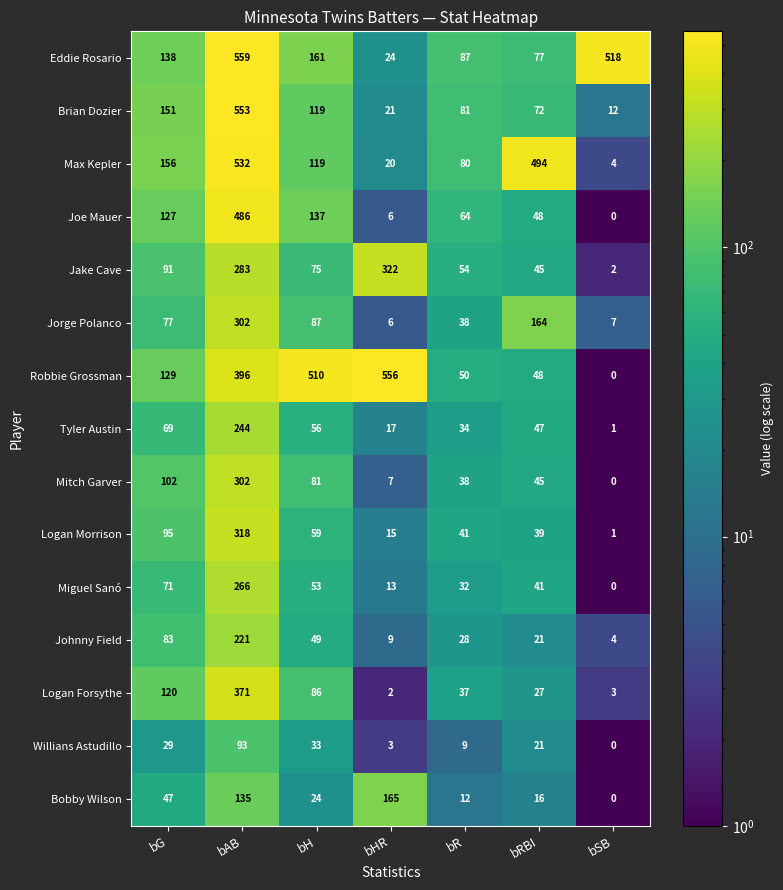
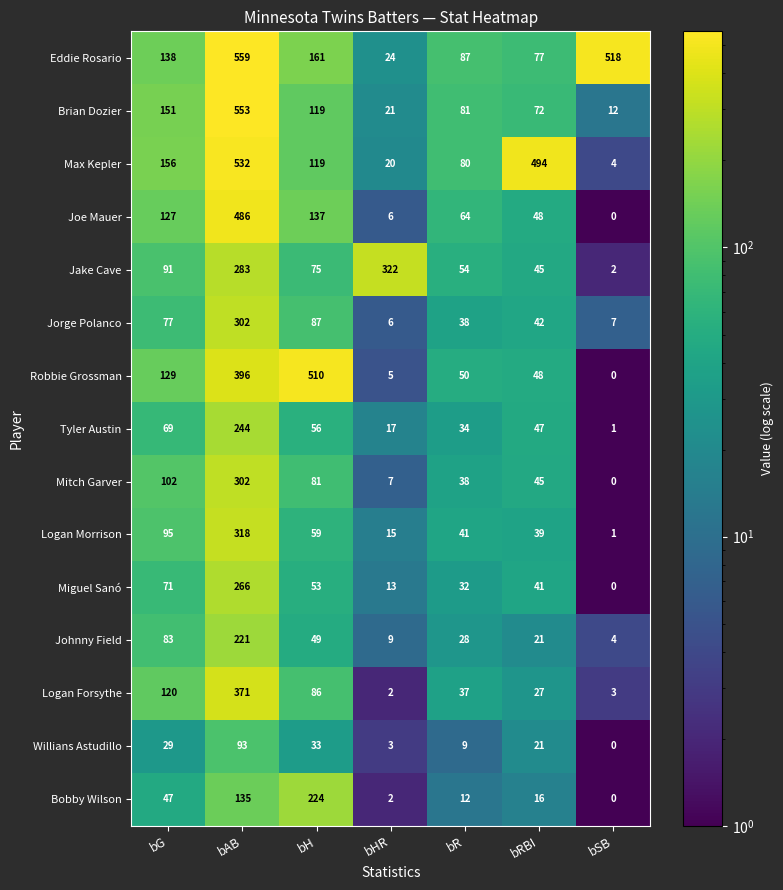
  {
    "Eddie Rosario": {
      "bG": 138,
      "bAB": 559,
      "bH": 161,
      "bHR": 24,
      "bR": 87,
      "bRBI": 77,
      "bSB": 518
    },
    "Brian Dozier": {
      "bG": 151,
      "bAB": 553,
      "bH": 119,
      "bHR": 21,
      "bR": 81,
      "bRBI": 72,
      "bSB": 12
    },
    "Max Kepler": {
      "bG": 156,
      "bAB": 532,
      "bH": 119,
      "bHR": 20,
      "bR": 80,
      "bRBI": 494,
      "bSB": 4
    },
    "Joe Mauer": {
      "bG": 127,
      "bAB": 486,
      "bH": 137,
      "bHR": 6,
      "bR": 64,
      "bRBI": 48,
      "bSB": 0
    },
    "Jake Cave": {
      "bG": 91,
      "bAB": 283,
      "bH": 75,
      "bHR": 322,
      "bR": 54,
      "bRBI": 45,
      "bSB": 2
    },
    "Jorge Polanco": {
      "bG": 77,
      "bAB": 302,
      "bH": 87,
      "bHR": 6,
      "bR": 38,
-     "bRBI": 164,
+     "bRBI": 42,
      "bSB": 7
    },
    "Robbie Grossman": {
      "bG": 129,
      "bAB": 396,
      "bH": 510,
-     "bHR": 556,
+     "bHR": 5,
      "bR": 50,
      "bRBI": 48,
      "bSB": 0
    },
    "Tyler Austin": {
      "bG": 69,
      "bAB": 244,
      "bH": 56,
      "bHR": 17,
      "bR": 34,
      "bRBI": 47,
      "bSB": 1
    },
    "Mitch Garver": {
      "bG": 102,
      "bAB": 302,
      "bH": 81,
      "bHR": 7,
      "bR": 38,
      "bRBI": 45,
      "bSB": 0
    },
    "Logan Morrison": {
      "bG": 95,
      "bAB": 318,
      "bH": 59,
      "bHR": 15,
      "bR": 41,
      "bRBI": 39,
      "bSB": 1
    },
    "Miguel Sanó": {
      "bG": 71,
      "bAB": 266,
      "bH": 53,
      "bHR": 13,
      "bR": 32,
      "bRBI": 41,
      "bSB": 0
    },
    "Johnny Field": {
      "bG": 83,
      "bAB": 221,
      "bH": 49,
      "bHR": 9,
      "bR": 28,
      "bRBI": 21,
      "bSB": 4
    },
    "Logan Forsythe": {
      "bG": 120,
      "bAB": 371,
      "bH": 86,
      "bHR": 2,
      "bR": 37,
      "bRBI": 27,
      "bSB": 3
    },
    "Willians Astudillo": {
      "bG": 29,
      "bAB": 93,
      "bH": 33,
      "bHR": 3,
      "bR": 9,
      "bRBI": 21,
      "bSB": 0
    },
    "Bobby Wilson": {
      "bG": 47,
      "bAB": 135,
-     "bH": 24,
-     "bHR": 165,
+     "bH": 224,
+     "bHR": 2,
      "bR": 12,
      "bRBI": 16,
      "bSB": 0
    }
  }
